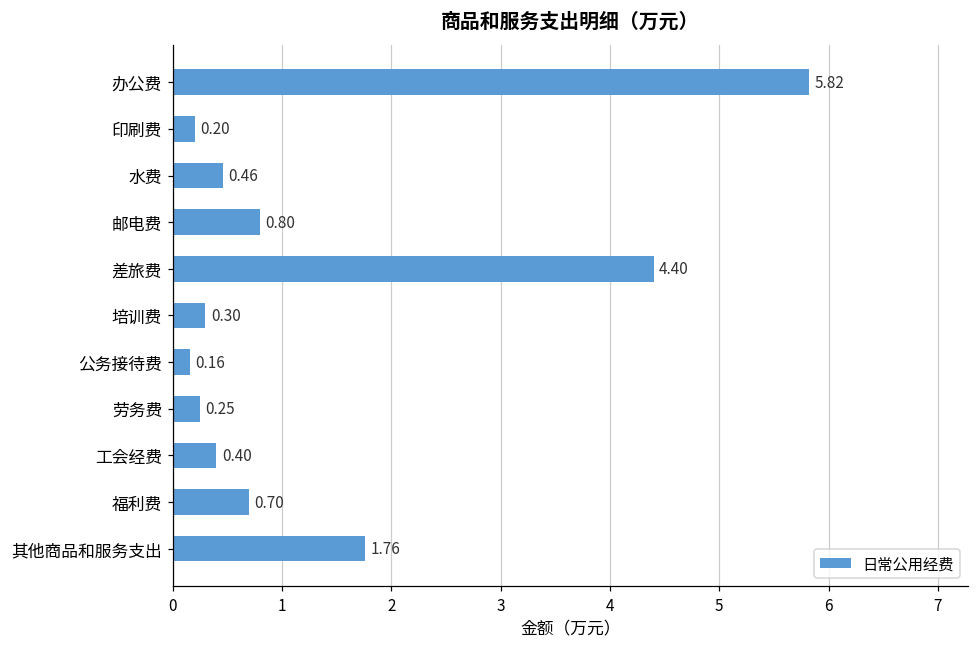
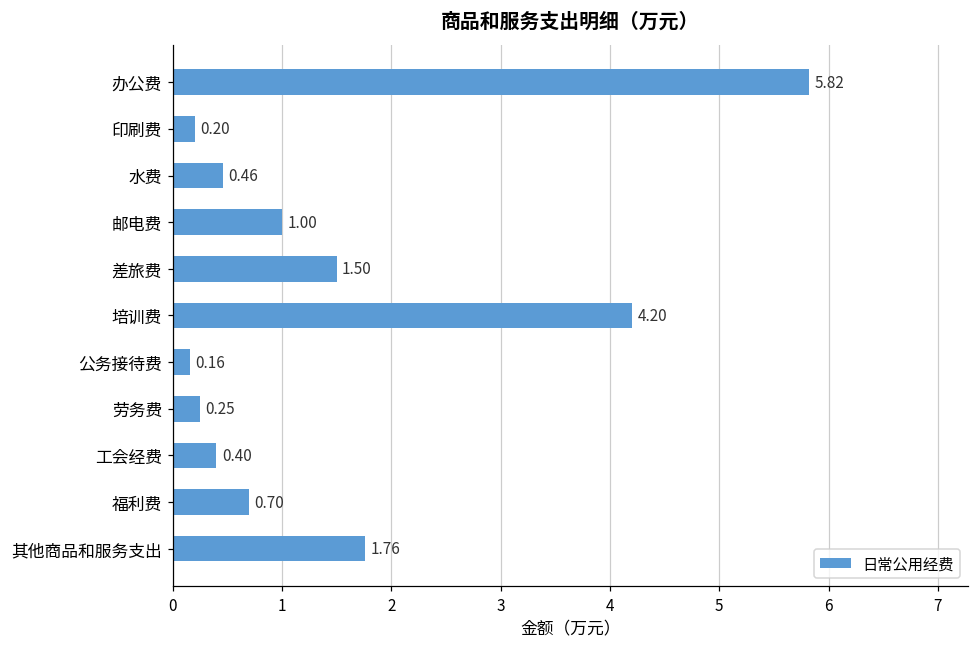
  {
    "办公费": 5.82,
    "印刷费": 0.20,
    "水费": 0.46,
-   "邮电费": 0.80,
-   "差旅费": 4.40,
-   "培训费": 0.30,
+   "邮电费": 1.00,
+   "差旅费": 1.50,
+   "培训费": 4.20,
    "公务接待费": 0.16,
    "劳务费": 0.25,
    "工会经费": 0.40,
    "福利费": 0.70,
    "其他商品和服务支出": 1.76
  }
